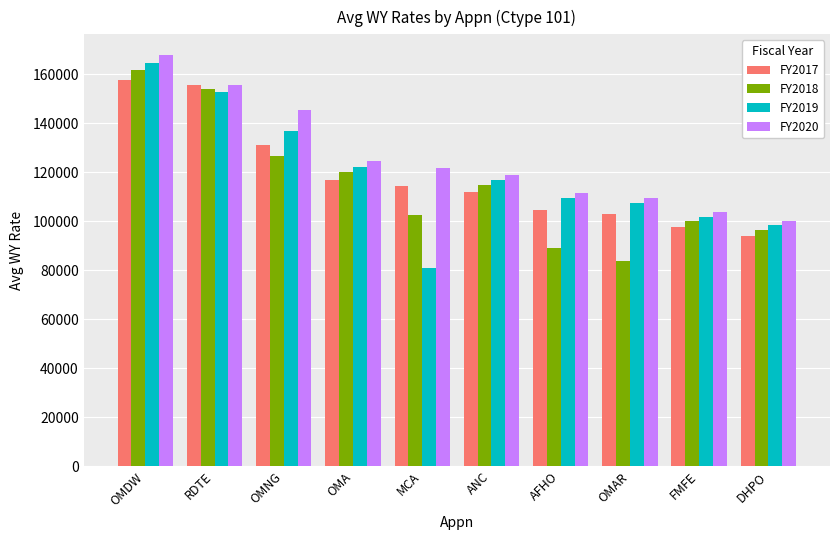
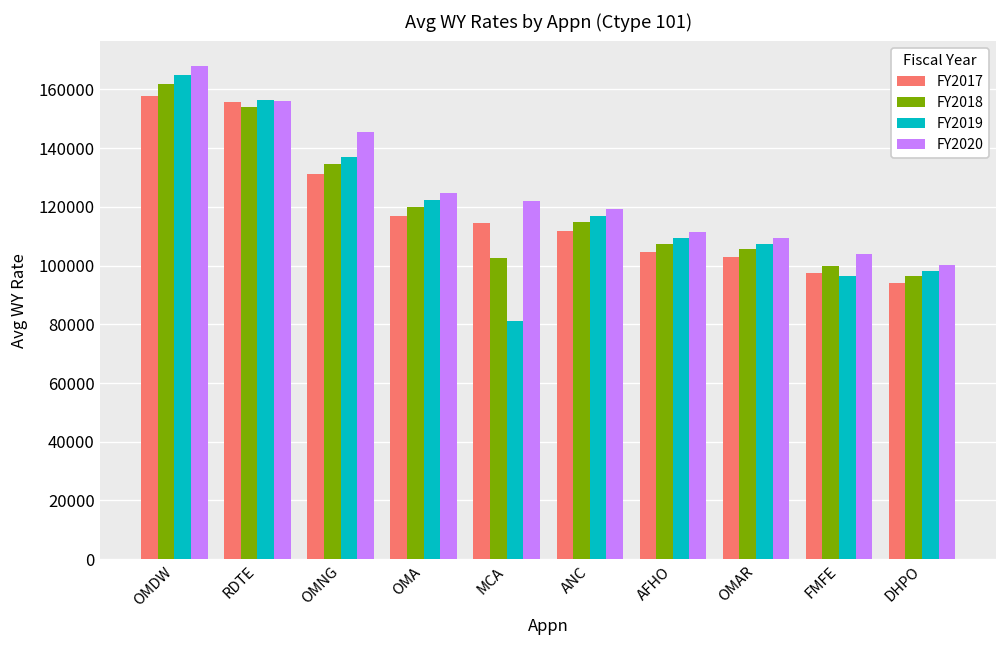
  {
    "FY2017": {
      "OMDW": 158000,
      "RDTE": 156000,
      "OMNG": 131000,
      "OMA": 117000,
      "MCA": 114000,
      "ANC": 112000,
      "AFHO": 105000,
      "OMAR": 103000,
      "FMFE": 97000,
      "DHPO": 94000
    },
    "FY2018": {
      "OMDW": 162000,
      "RDTE": 154000,
-     "OMNG": 127000,
+     "OMNG": 135000,
      "OMA": 120000,
      "MCA": 103000,
      "ANC": 115000,
-     "AFHO": 89000,
-     "OMAR": 84000,
+     "AFHO": 107000,
+     "OMAR": 105000,
      "FMFE": 100000,
      "DHPO": 96000
    },
    "FY2019": {
      "OMDW": 165000,
-     "RDTE": 153000,
+     "RDTE": 156000,
      "OMNG": 137000,
      "OMA": 122000,
      "MCA": 81000,
      "ANC": 117000,
      "AFHO": 109000,
      "OMAR": 107000,
-     "FMFE": 102000,
+     "FMFE": 96000,
      "DHPO": 98000
    },
    "FY2020": {
      "OMDW": 168000,
      "RDTE": 156000,
      "OMNG": 145000,
      "OMA": 125000,
      "MCA": 122000,
      "ANC": 119000,
      "AFHO": 112000,
      "OMAR": 110000,
      "FMFE": 104000,
      "DHPO": 100000
    }
  }
